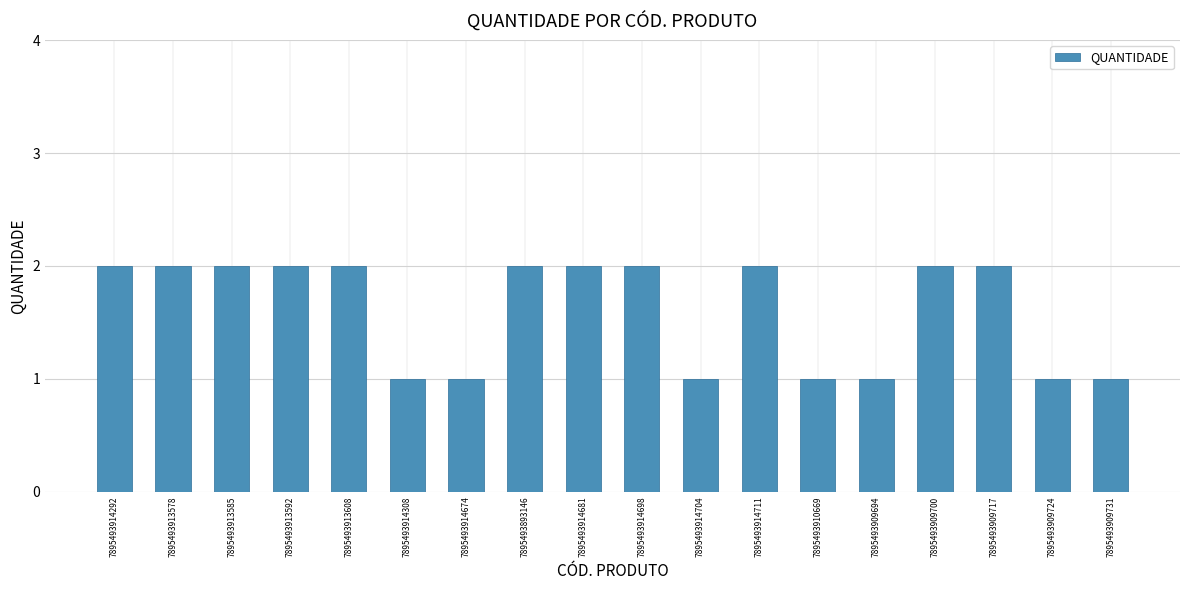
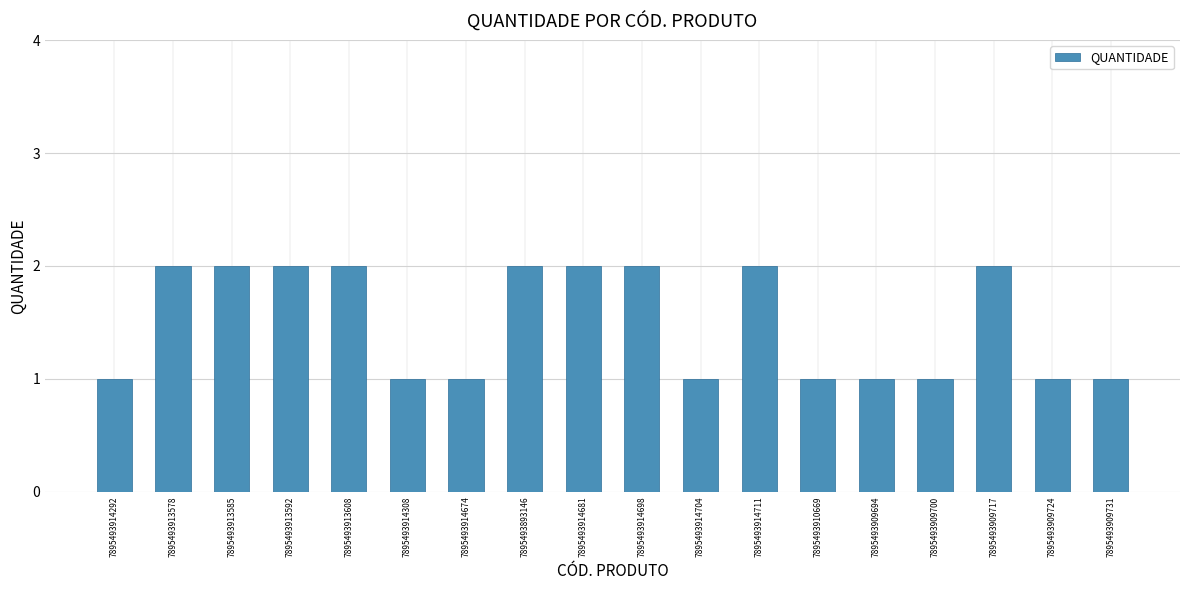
  {
-   "7895493914292": 2,
+   "7895493914292": 1,
    "7895493913578": 2,
    "7895493913585": 2,
    "7895493913592": 2,
    "7895493913608": 2,
    "7895493914308": 1,
    "7895493914674": 1,
    "7895493893146": 2,
    "7895493914681": 2,
    "7895493914698": 2,
    "7895493914704": 1,
    "7895493914711": 2,
    "7895493910669": 1,
    "7895493909694": 1,
-   "7895493909700": 2,
+   "7895493909700": 1,
    "7895493909717": 2,
    "7895493909724": 1,
    "7895493909731": 1
  }
